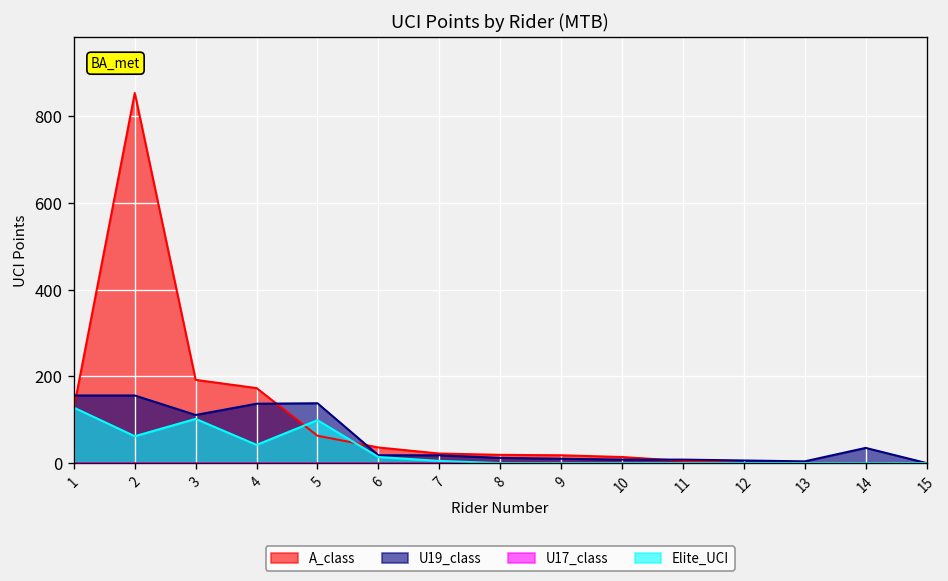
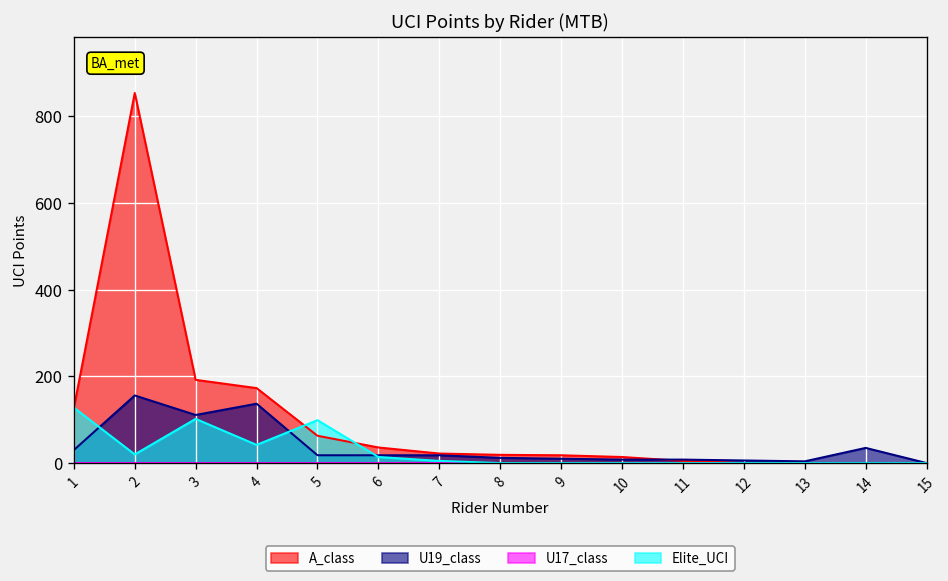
  {
    "A_class": {
      "2": 850,
      "3": 190,
      "4": 170,
      "5": 60,
      "6": 40,
      "9": 20
    },
    "U19_class": {
-     "1": 160,
+     "1": 30,
      "2": 160,
      "3": 110,
      "4": 140,
-     "5": 140,
+     "5": 20,
      "9": 10,
      "14": 40
    },
    "U17_class": {
      "1": 0,
      "2": 0,
      "3": 0,
      "4": 0,
      "5": 0,
      "6": 0
    },
    "Elite_UCI": {
-     "2": 60,
+     "2": 20,
      "3": 100,
      "4": 40,
      "5": 100
    }
  }
